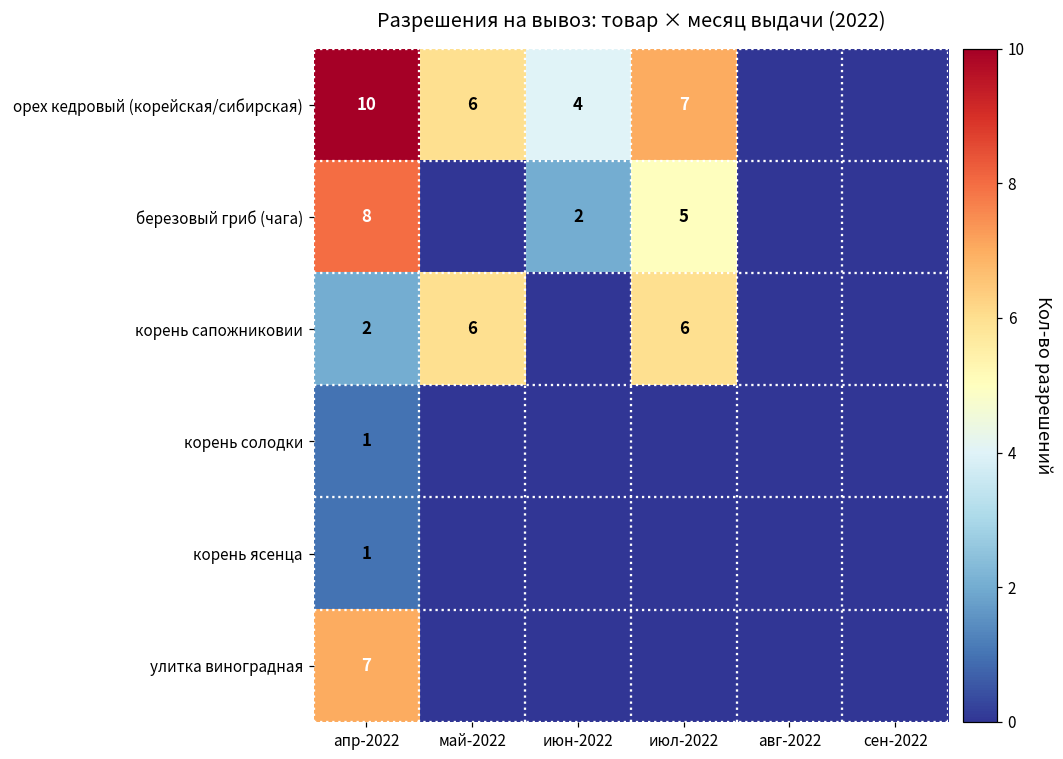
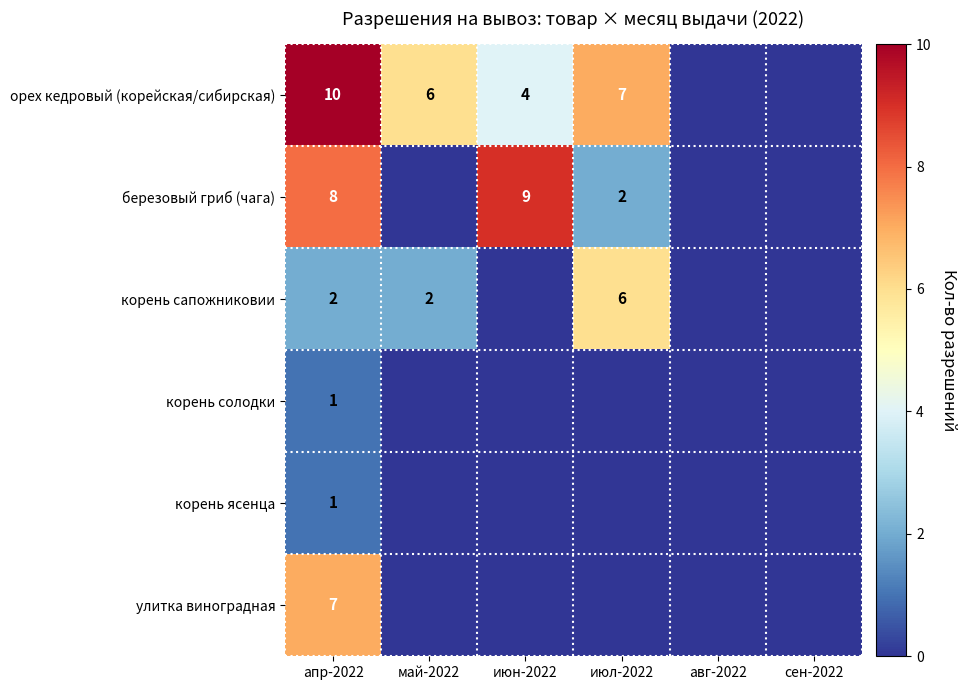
  {
    "орех кедровый (корейская/сибирская)": {
      "апр-2022": 10,
      "май-2022": 6,
      "июн-2022": 4,
      "июл-2022": 7
    },
    "березовый гриб (чага)": {
      "апр-2022": 8,
-     "июн-2022": 2,
-     "июл-2022": 5
+     "июн-2022": 9,
+     "июл-2022": 2
    },
    "корень сапожниковии": {
      "апр-2022": 2,
-     "май-2022": 6,
+     "май-2022": 2,
      "июл-2022": 6
    },
    "корень солодки": {
      "апр-2022": 1
    },
    "корень ясенца": {
      "апр-2022": 1
    },
    "улитка виноградная": {
      "апр-2022": 7
    }
  }
